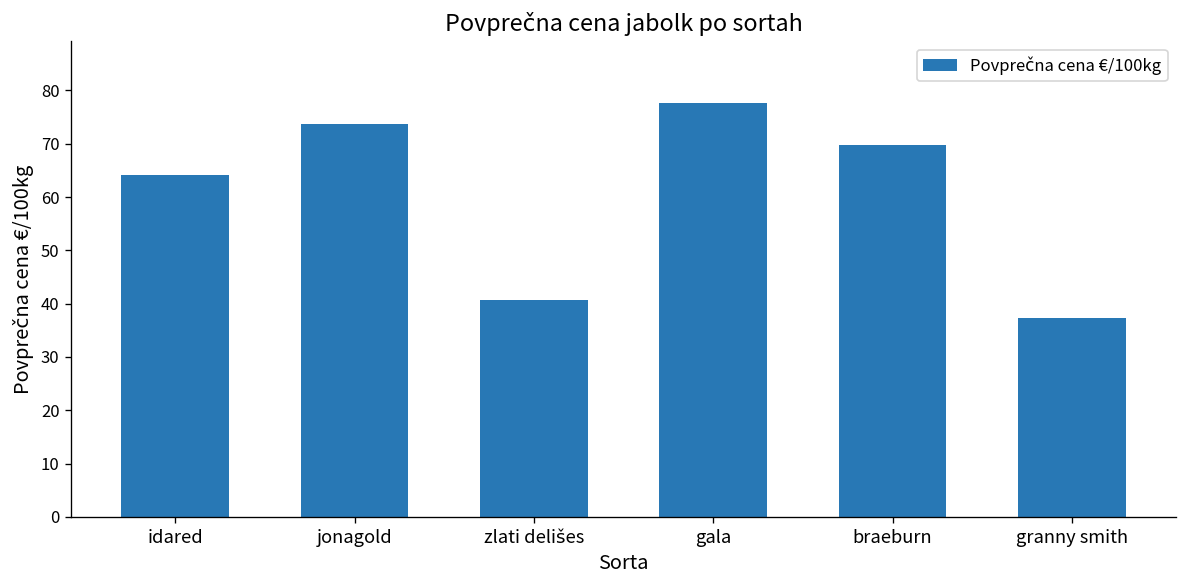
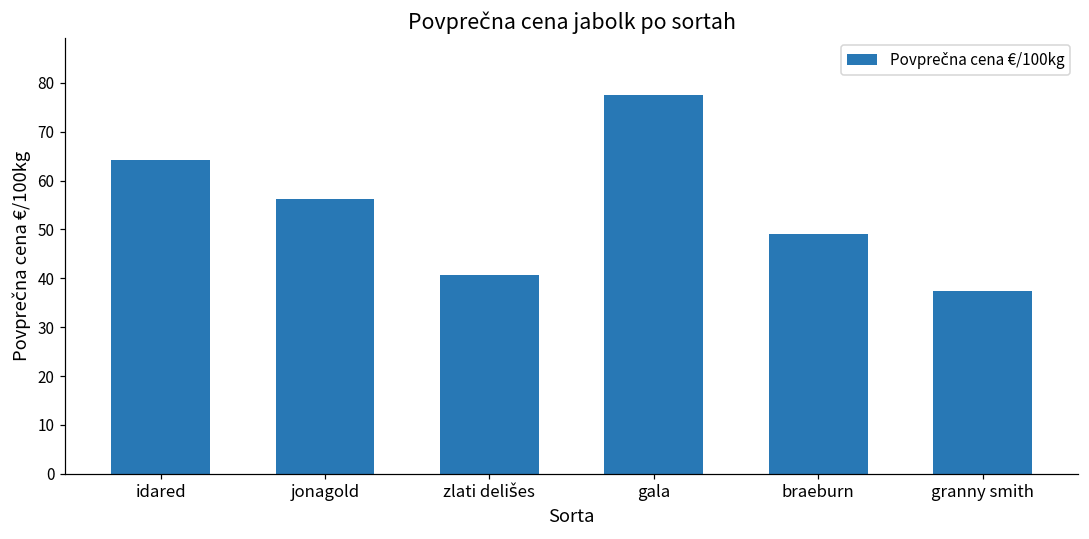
  {
    "idared": 64,
-   "jonagold": 74,
+   "jonagold": 56,
    "zlati delišes": 41,
    "gala": 78,
-   "braeburn": 70,
+   "braeburn": 49,
    "granny smith": 37
  }
